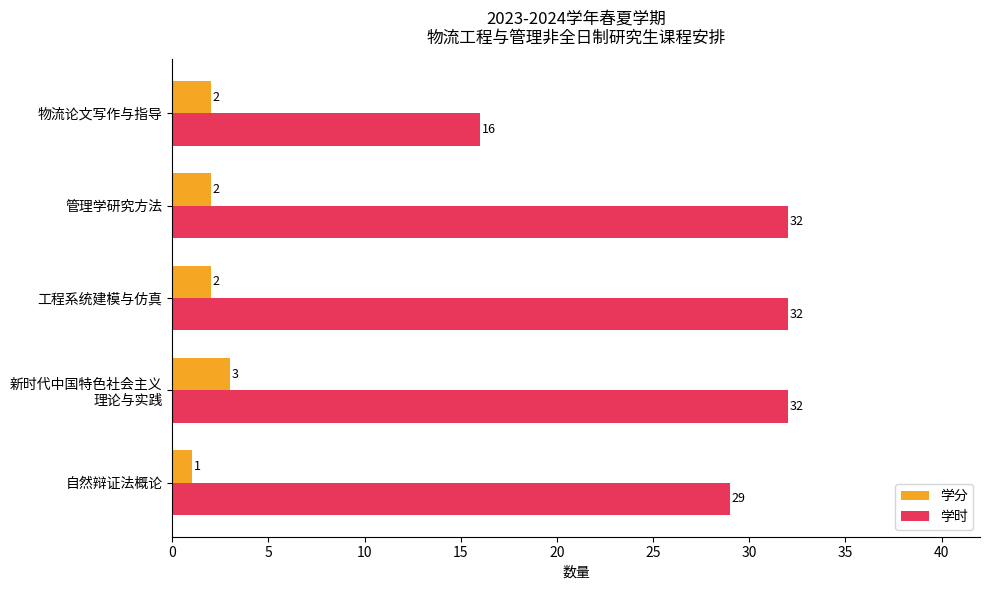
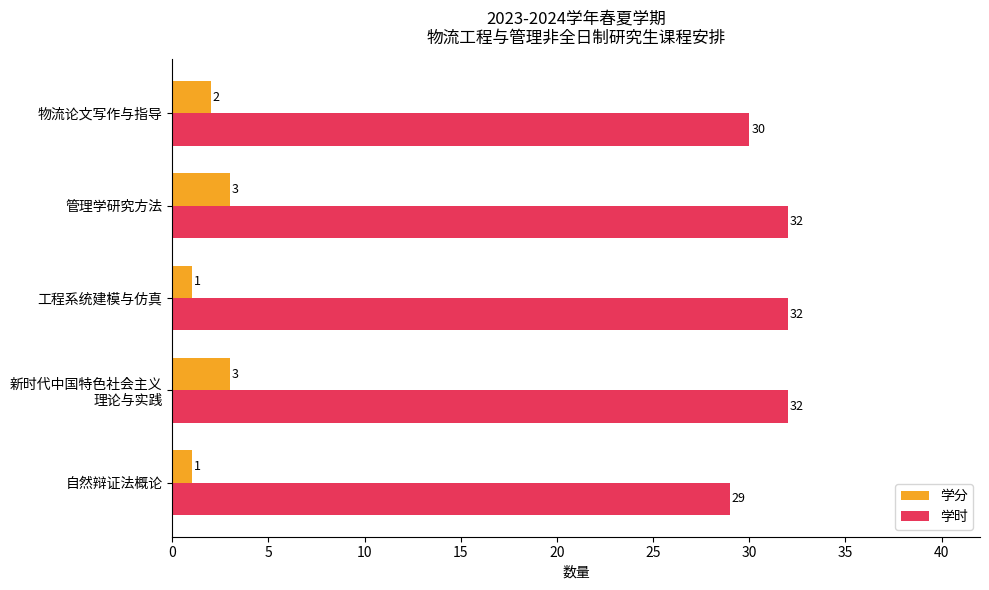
  {
    "学分": {
      "物流论文写作与指导": 2,
-     "管理学研究方法": 2,
-     "工程系统建模与仿真": 2,
+     "管理学研究方法": 3,
+     "工程系统建模与仿真": 1,
      "新时代中国特色社会主义 理论与实践": 3,
      "自然辩证法概论": 1
    },
    "学时": {
-     "物流论文写作与指导": 16,
+     "物流论文写作与指导": 30,
      "管理学研究方法": 32,
      "工程系统建模与仿真": 32,
      "新时代中国特色社会主义 理论与实践": 32,
      "自然辩证法概论": 29
    }
  }
